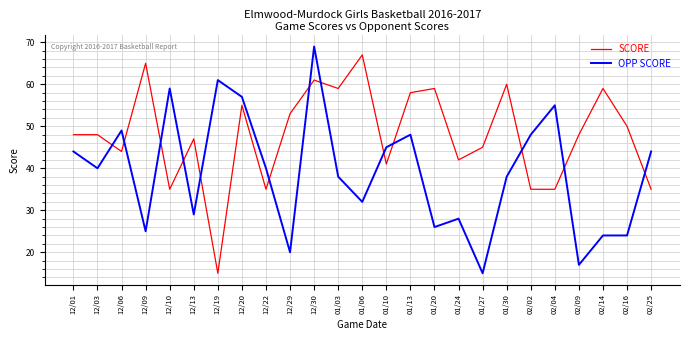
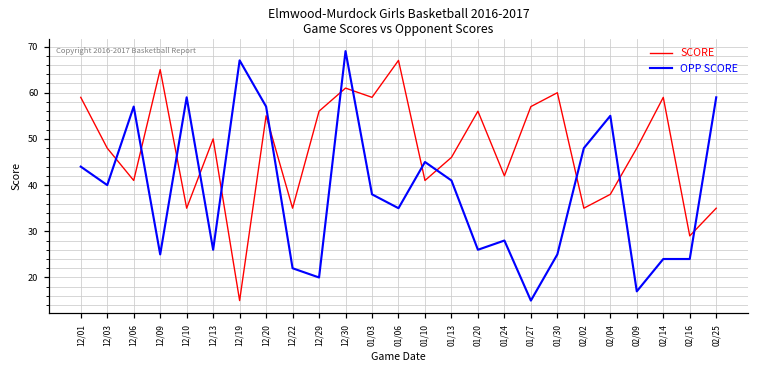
  {
    "SCORE": {
-     "12/01": 48,
+     "12/01": 59,
      "12/03": 48,
-     "12/06": 44,
+     "12/06": 41,
      "12/10": 35,
-     "12/13": 47,
+     "12/13": 50,
      "12/19": 15,
      "12/20": 55,
      "12/22": 35,
-     "12/29": 53,
+     "12/29": 56,
      "12/30": 61,
      "01/03": 59,
      "01/06": 67,
      "01/10": 41,
-     "01/13": 58,
-     "01/20": 59,
+     "01/13": 46,
+     "01/20": 56,
      "01/24": 42,
-     "01/27": 45,
+     "01/27": 57,
      "01/30": 60,
      "02/02": 35,
-     "02/04": 35,
+     "02/04": 38,
      "02/09": 48,
      "02/14": 59,
-     "02/16": 50,
+     "02/16": 29,
      "02/25": 35
    },
    "OPP SCORE": {
      "12/01": 44,
      "12/03": 40,
-     "12/06": 49,
+     "12/06": 57,
      "12/09": 25,
      "12/10": 59,
-     "12/13": 29,
-     "12/19": 61,
+     "12/13": 26,
+     "12/19": 67,
      "12/20": 57,
-     "12/22": 40,
+     "12/22": 22,
      "12/29": 20,
      "12/30": 69,
      "01/03": 38,
-     "01/06": 32,
+     "01/06": 35,
      "01/10": 45,
-     "01/13": 48,
+     "01/13": 41,
      "01/20": 26,
      "01/24": 28,
      "01/27": 15,
-     "01/30": 38,
+     "01/30": 25,
      "02/02": 48,
      "02/04": 55,
      "02/09": 17,
      "02/14": 24,
      "02/16": 24,
-     "02/25": 44
+     "02/25": 59
    }
  }
